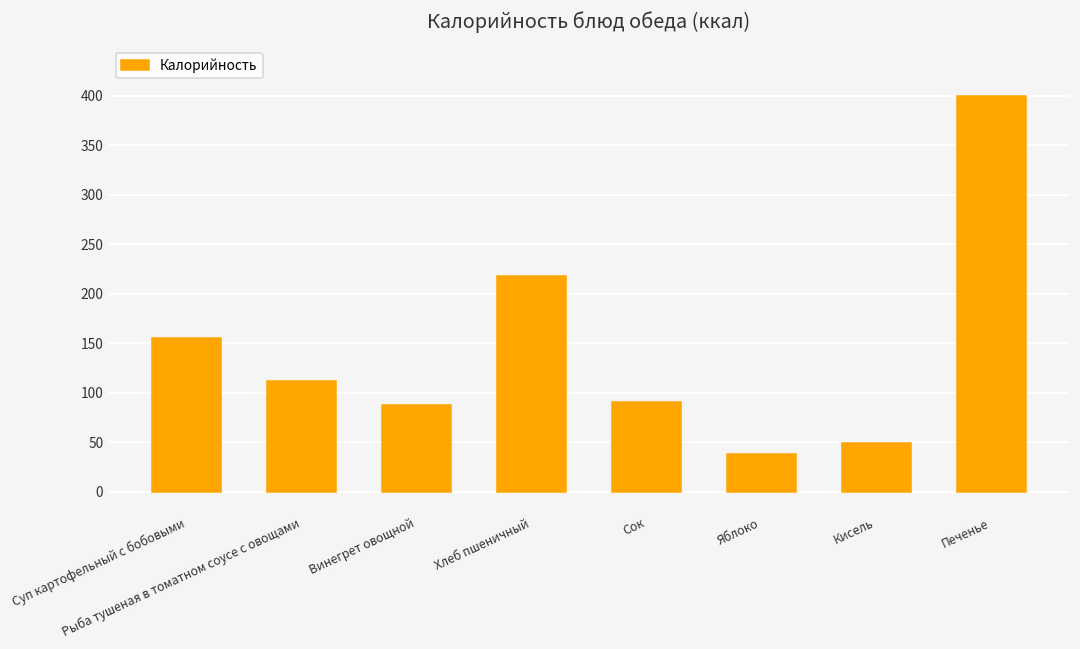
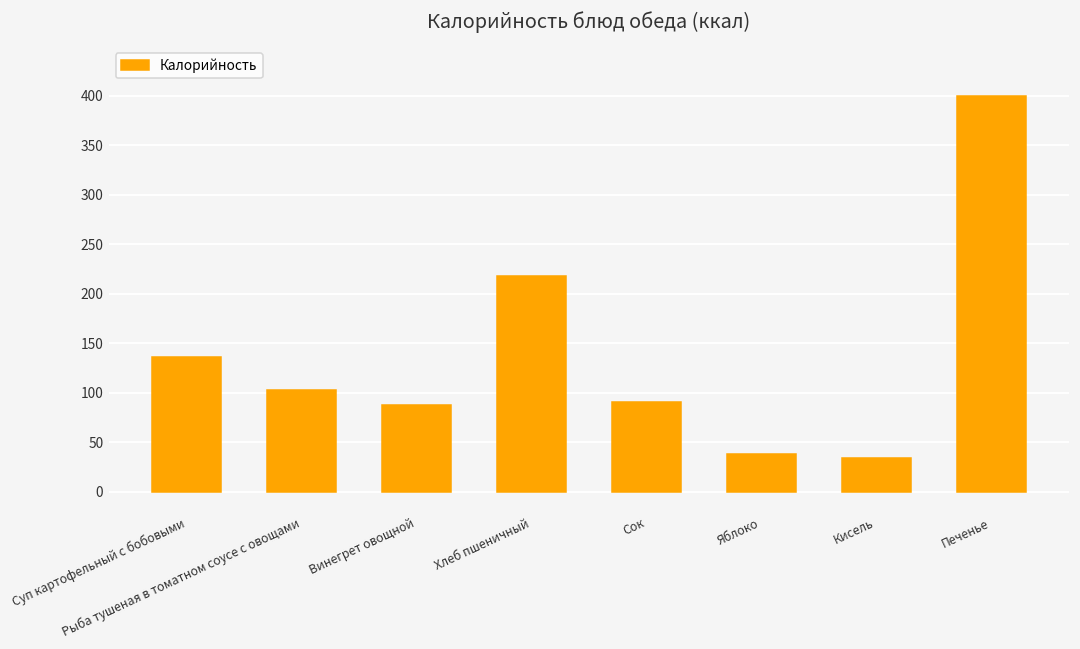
  {
-   "Суп картофельный с бобовыми": 160,
-   "Рыба тушеная в томатном соусе с овощами": 110,
+   "Суп картофельный с бобовыми": 140,
+   "Рыба тушеная в томатном соусе с овощами": 100,
    "Винегрет овощной": 90,
    "Хлеб пшеничный": 220,
    "Сок": 90,
    "Яблоко": 40,
-   "Кисель": 50,
+   "Кисель": 30,
    "Печенье": 400
  }
